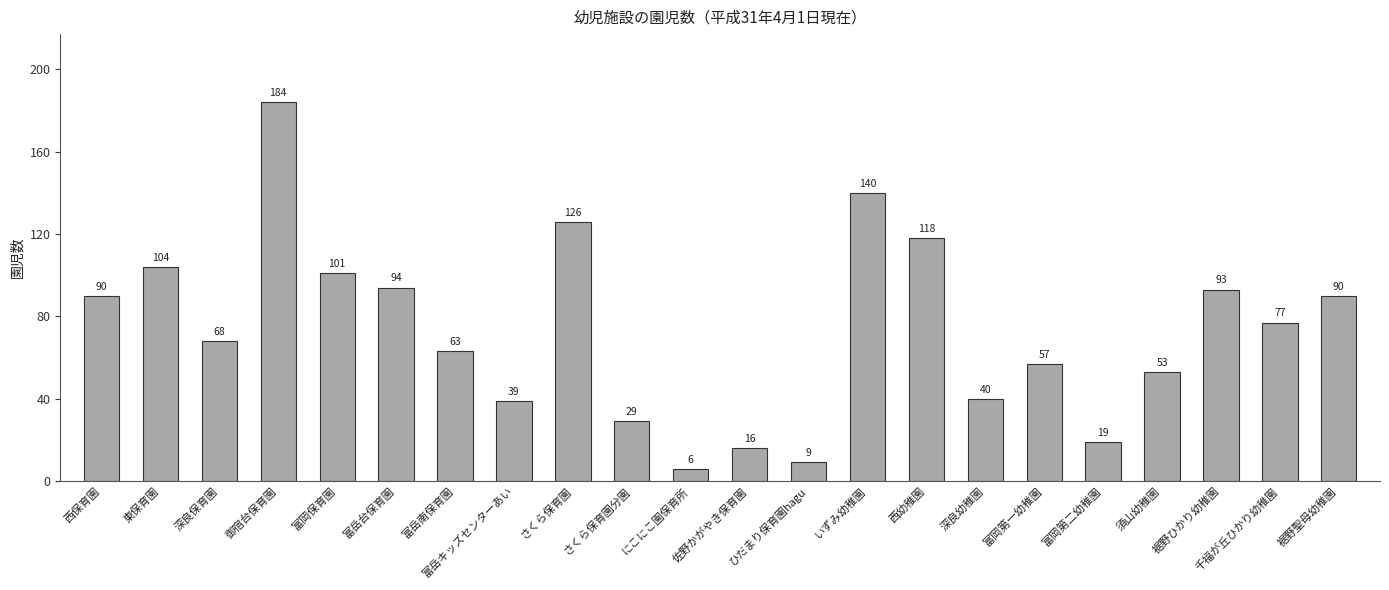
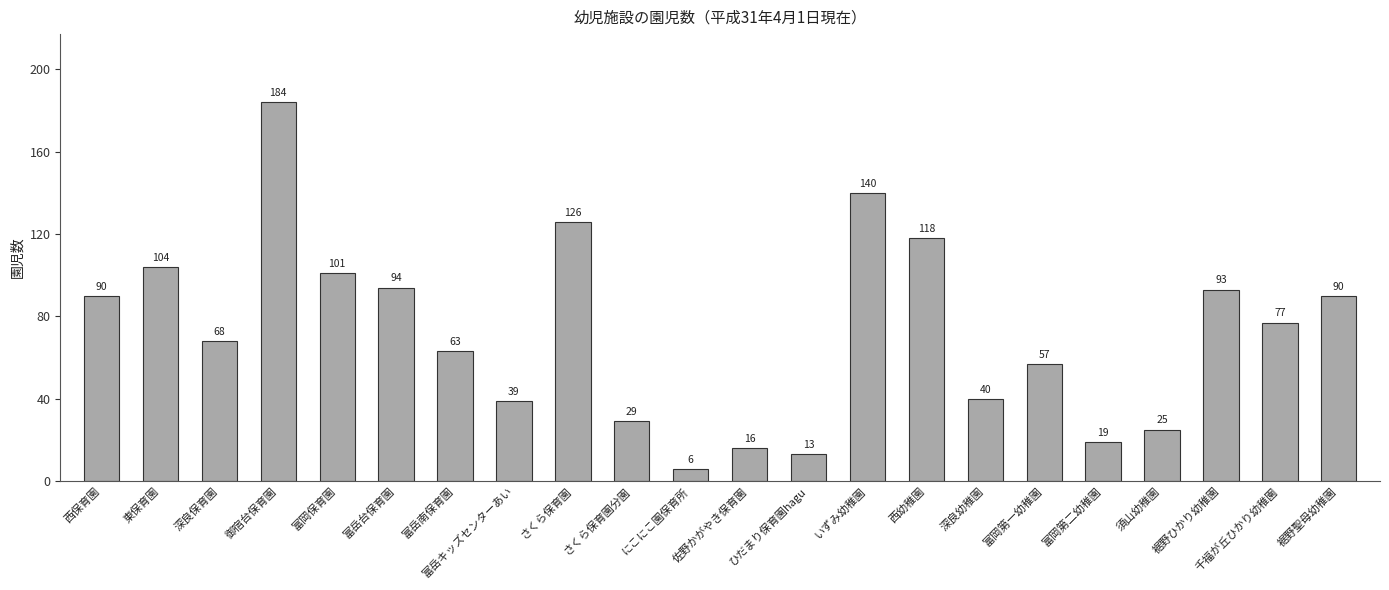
  {
    "西保育園": 90,
    "東保育園": 104,
    "深良保育園": 68,
    "御宿台保育園": 184,
    "富岡保育園": 101,
    "富岳台保育園": 94,
    "富岳南保育園": 63,
    "富岳キッズセンターあい": 39,
    "さくら保育園": 126,
    "さくら保育園分園": 29,
    "にこにこ園保育所": 6,
    "佐野かがやき保育園": 16,
-   "ひだまり保育園hagu": 9,
+   "ひだまり保育園hagu": 13,
    "いずみ幼稚園": 140,
    "西幼稚園": 118,
    "深良幼稚園": 40,
    "富岡第一幼稚園": 57,
    "富岡第二幼稚園": 19,
-   "須山幼稚園": 53,
+   "須山幼稚園": 25,
    "裾野ひかり幼稚園": 93,
    "千福が丘ひかり幼稚園": 77,
    "裾野聖母幼稚園": 90
  }
